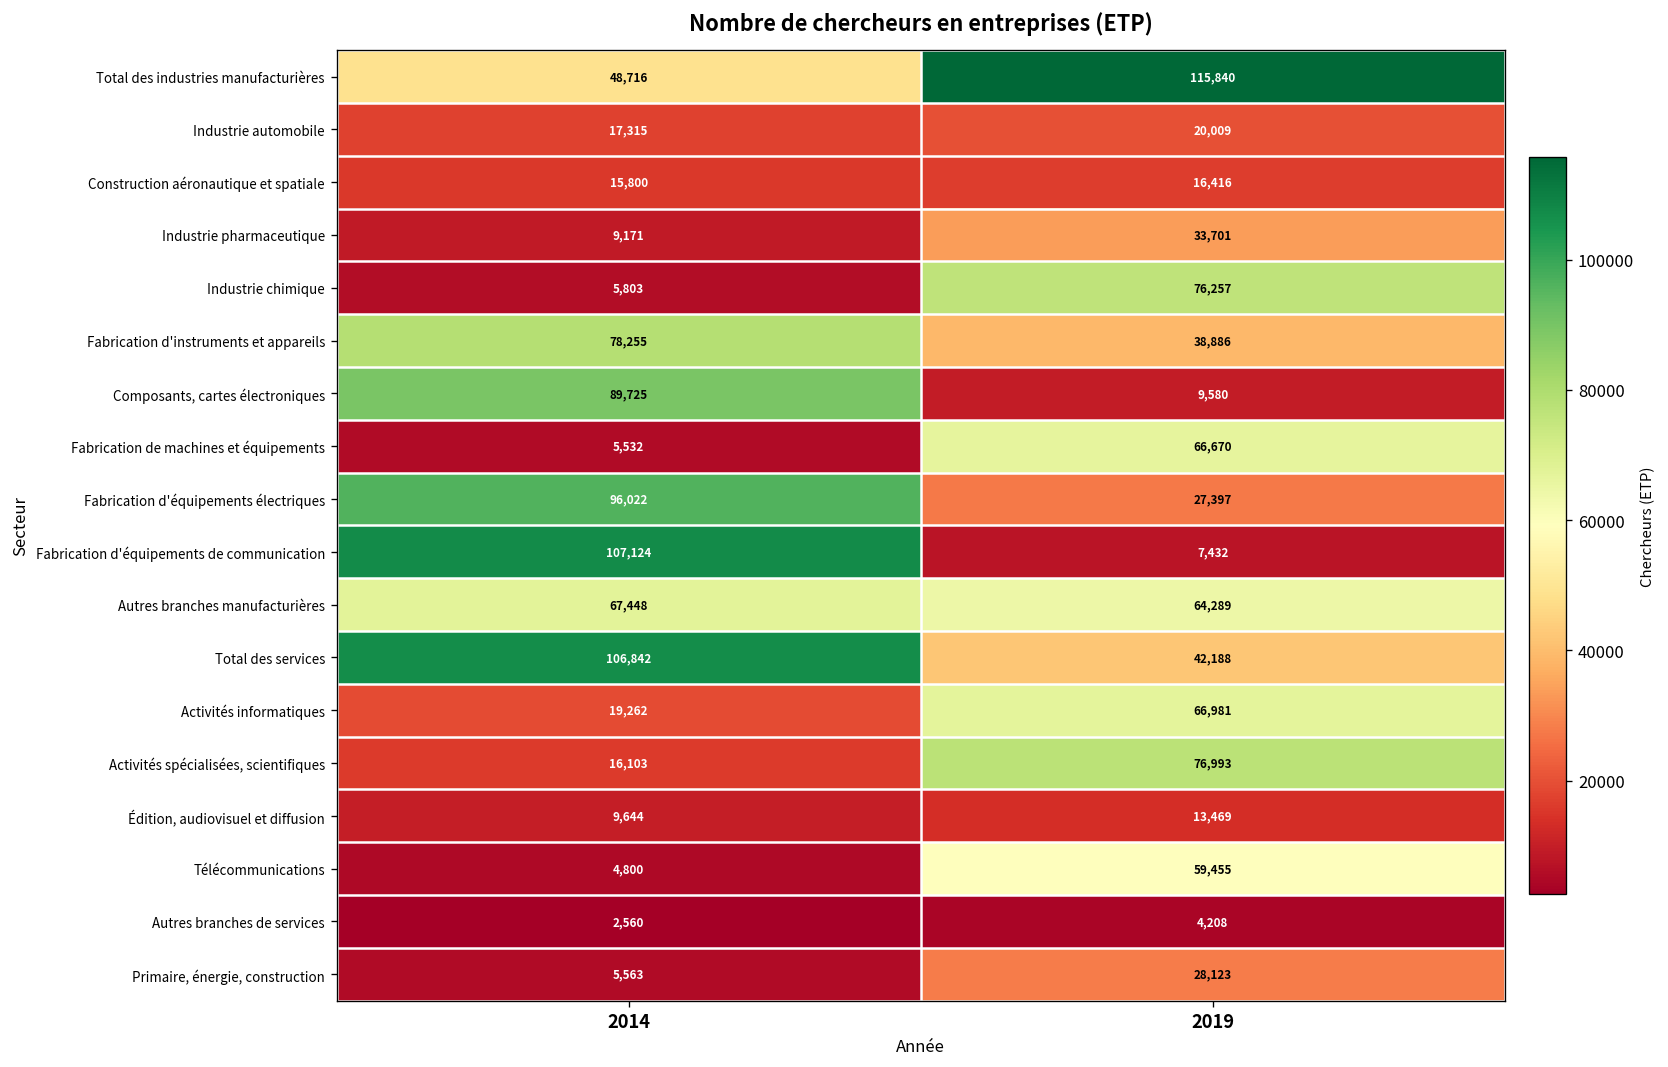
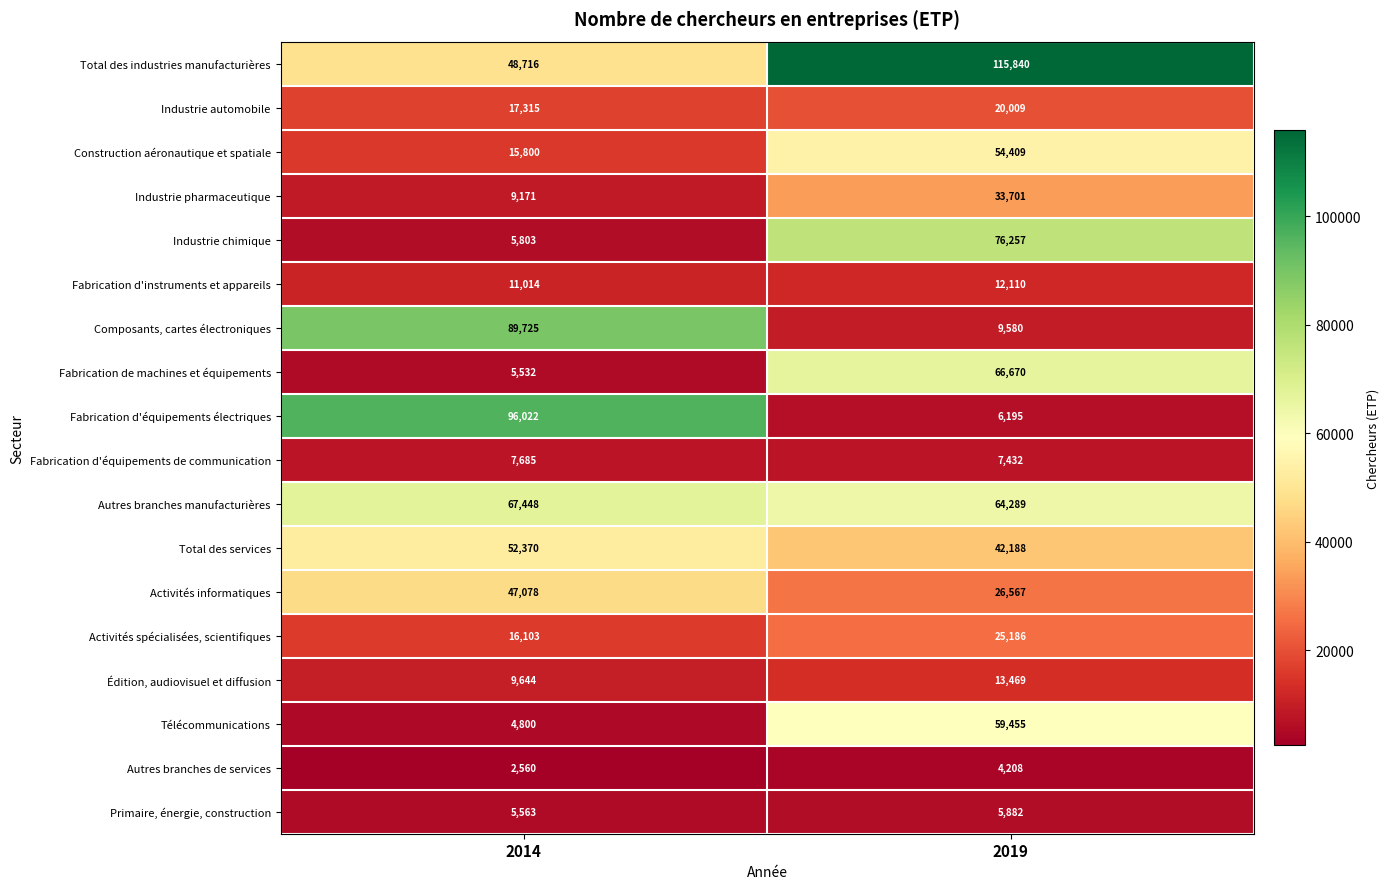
  {
    "Total des industries manufacturières": {
      "2014": "48,716",
      "2019": "115,840"
    },
    "Industrie automobile": {
      "2014": "17,315",
      "2019": "20,009"
    },
    "Construction aéronautique et spatiale": {
      "2014": "15,800",
-     "2019": "16,416"
+     "2019": "54,409"
    },
    "Industrie pharmaceutique": {
      "2014": "9,171",
      "2019": "33,701"
    },
    "Industrie chimique": {
      "2014": "5,803",
      "2019": "76,257"
    },
    "Fabrication d'instruments et appareils": {
-     "2014": "78,255",
-     "2019": "38,886"
+     "2014": "11,014",
+     "2019": "12,110"
    },
    "Composants, cartes électroniques": {
      "2014": "89,725",
      "2019": "9,580"
    },
    "Fabrication de machines et équipements": {
      "2014": "5,532",
      "2019": "66,670"
    },
    "Fabrication d'équipements électriques": {
      "2014": "96,022",
-     "2019": "27,397"
+     "2019": "6,195"
    },
    "Fabrication d'équipements de communication": {
-     "2014": "107,124",
+     "2014": "7,685",
      "2019": "7,432"
    },
    "Autres branches manufacturières": {
      "2014": "67,448",
      "2019": "64,289"
    },
    "Total des services": {
-     "2014": "106,842",
+     "2014": "52,370",
      "2019": "42,188"
    },
    "Activités informatiques": {
-     "2014": "19,262",
-     "2019": "66,981"
+     "2014": "47,078",
+     "2019": "26,567"
    },
    "Activités spécialisées, scientifiques": {
      "2014": "16,103",
-     "2019": "76,993"
+     "2019": "25,186"
    },
    "Édition, audiovisuel et diffusion": {
      "2014": "9,644",
      "2019": "13,469"
    },
    "Télécommunications": {
      "2014": "4,800",
      "2019": "59,455"
    },
    "Autres branches de services": {
      "2014": "2,560",
      "2019": "4,208"
    },
    "Primaire, énergie, construction": {
      "2014": "5,563",
-     "2019": "28,123"
+     "2019": "5,882"
    }
  }
